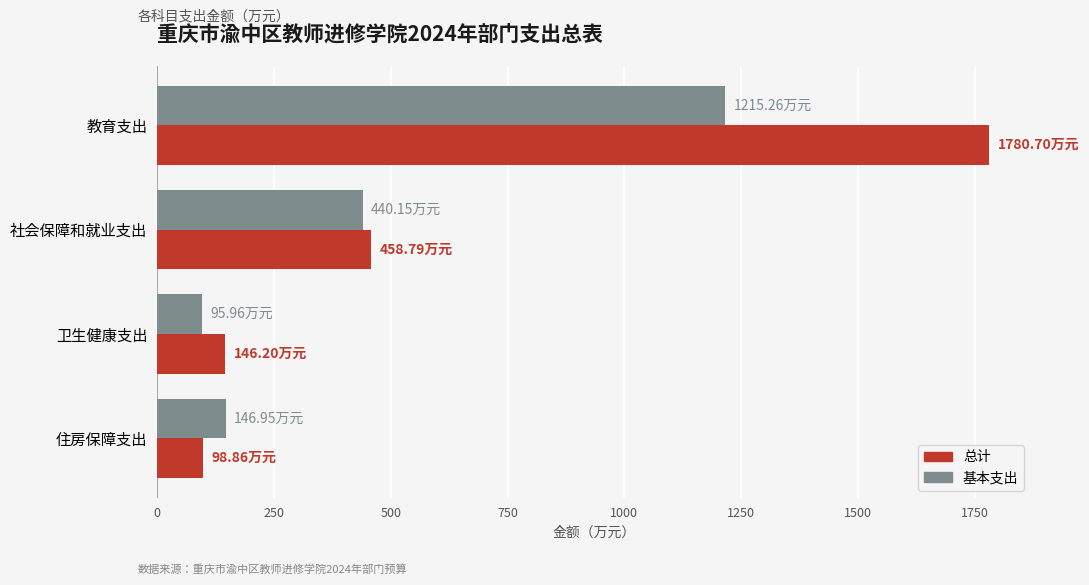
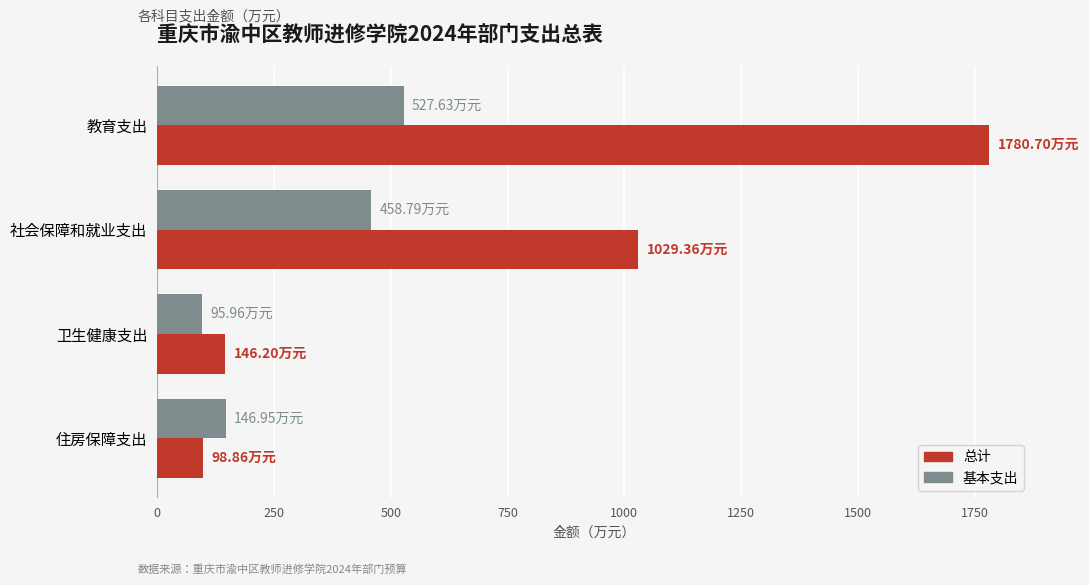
  {
    "总计": {
      "教育支出": 1780.70,
-     "社会保障和就业支出": 458.79,
+     "社会保障和就业支出": 1029.36,
      "卫生健康支出": 146.20,
      "住房保障支出": 98.86
    },
    "基本支出": {
-     "教育支出": 1215.26,
-     "社会保障和就业支出": 440.15,
+     "教育支出": 527.63,
+     "社会保障和就业支出": 458.79,
      "卫生健康支出": 95.96,
      "住房保障支出": 146.95
    }
  }
